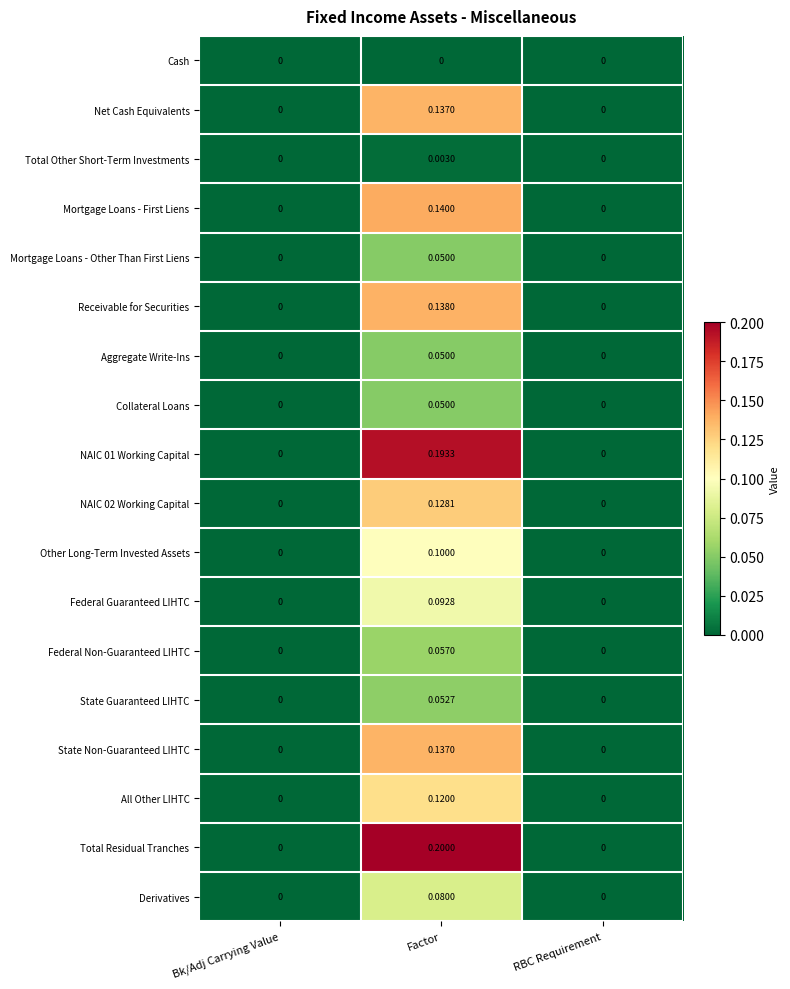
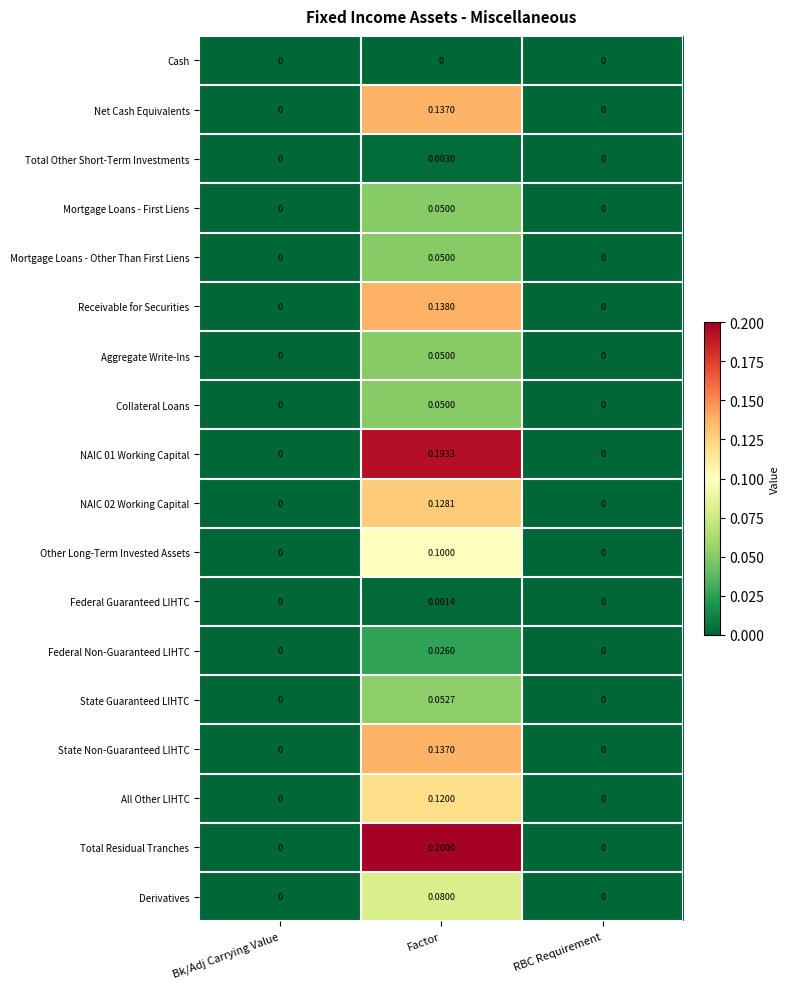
  {
    "Cash": {
      "Bk/Adj Carrying Value": 0,
      "Factor": 0,
      "RBC Requirement": 0
    },
    "Net Cash Equivalents": {
      "Bk/Adj Carrying Value": 0,
      "Factor": 0.1370,
      "RBC Requirement": 0
    },
    "Total Other Short-Term Investments": {
      "Bk/Adj Carrying Value": 0,
      "Factor": 0.0030,
      "RBC Requirement": 0
    },
    "Mortgage Loans - First Liens": {
      "Bk/Adj Carrying Value": 0,
-     "Factor": 0.1400,
+     "Factor": 0.0500,
      "RBC Requirement": 0
    },
    "Mortgage Loans - Other Than First Liens": {
      "Bk/Adj Carrying Value": 0,
      "Factor": 0.0500,
      "RBC Requirement": 0
    },
    "Receivable for Securities": {
      "Bk/Adj Carrying Value": 0,
      "Factor": 0.1380,
      "RBC Requirement": 0
    },
    "Aggregate Write-Ins": {
      "Bk/Adj Carrying Value": 0,
      "Factor": 0.0500,
      "RBC Requirement": 0
    },
    "Collateral Loans": {
      "Bk/Adj Carrying Value": 0,
      "Factor": 0.0500,
      "RBC Requirement": 0
    },
    "NAIC 01 Working Capital": {
      "Bk/Adj Carrying Value": 0,
      "Factor": 0.1933,
      "RBC Requirement": 0
    },
    "NAIC 02 Working Capital": {
      "Bk/Adj Carrying Value": 0,
      "Factor": 0.1281,
      "RBC Requirement": 0
    },
    "Other Long-Term Invested Assets": {
      "Bk/Adj Carrying Value": 0,
      "Factor": 0.1000,
      "RBC Requirement": 0
    },
    "Federal Guaranteed LIHTC": {
      "Bk/Adj Carrying Value": 0,
-     "Factor": 0.0928,
+     "Factor": 0.0014,
      "RBC Requirement": 0
    },
    "Federal Non-Guaranteed LIHTC": {
      "Bk/Adj Carrying Value": 0,
-     "Factor": 0.0570,
+     "Factor": 0.0260,
      "RBC Requirement": 0
    },
    "State Guaranteed LIHTC": {
      "Bk/Adj Carrying Value": 0,
      "Factor": 0.0527,
      "RBC Requirement": 0
    },
    "State Non-Guaranteed LIHTC": {
      "Bk/Adj Carrying Value": 0,
      "Factor": 0.1370,
      "RBC Requirement": 0
    },
    "All Other LIHTC": {
      "Bk/Adj Carrying Value": 0,
      "Factor": 0.1200,
      "RBC Requirement": 0
    },
    "Total Residual Tranches": {
      "Bk/Adj Carrying Value": 0,
      "Factor": 0.2000,
      "RBC Requirement": 0
    },
    "Derivatives": {
      "Bk/Adj Carrying Value": 0,
      "Factor": 0.0800,
      "RBC Requirement": 0
    }
  }
